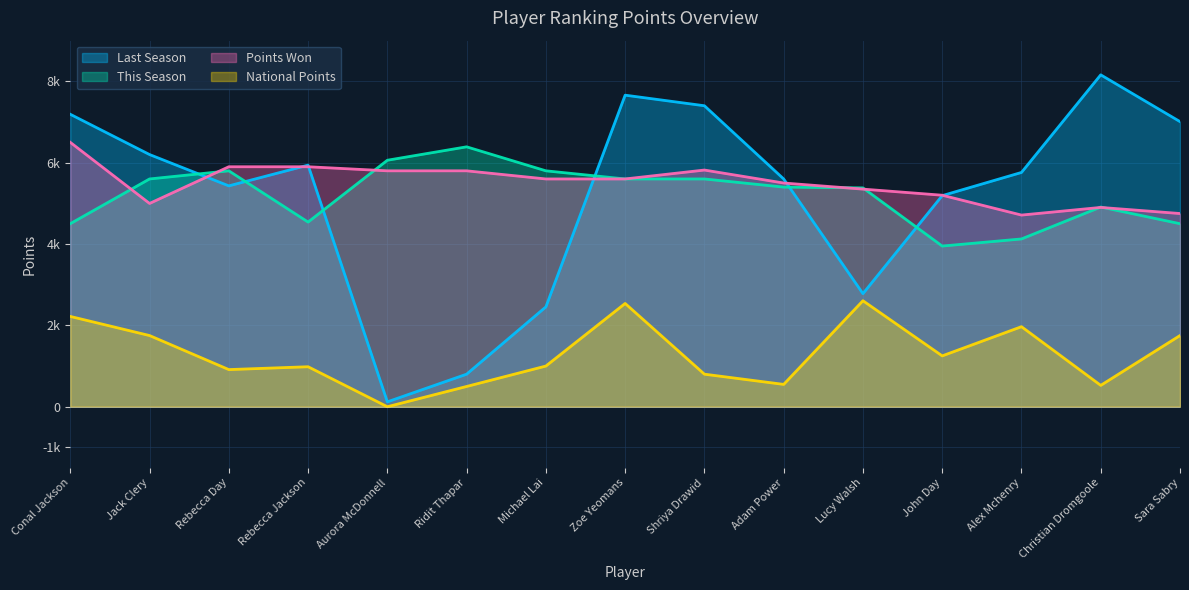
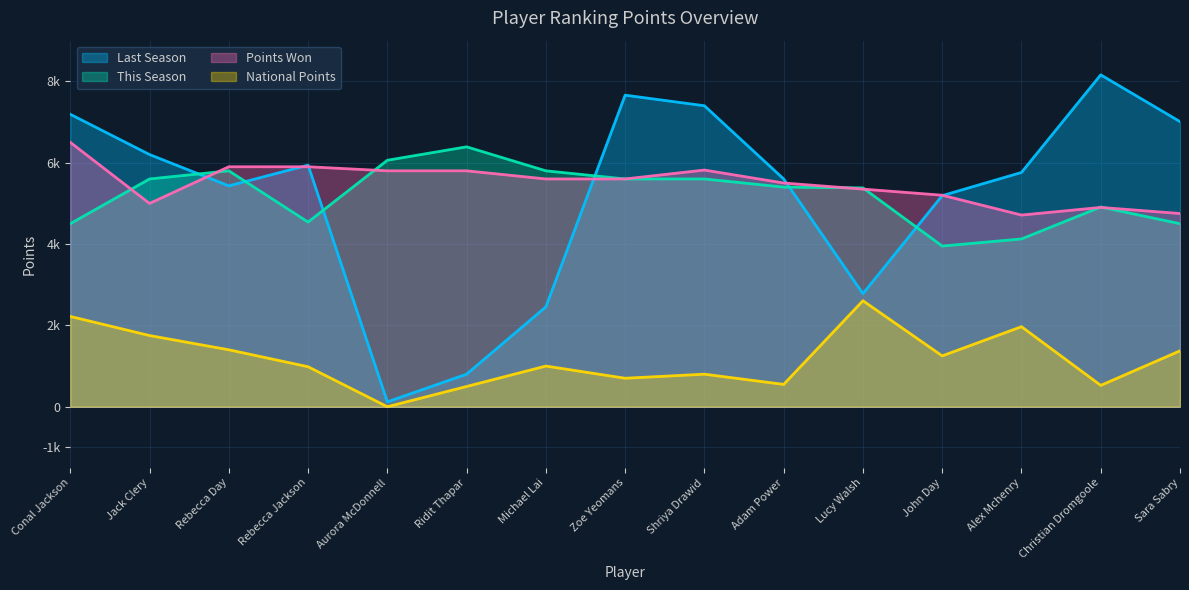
  {
    "Points Won": {
      "Conal Jackson": 6500,
      "Jack Clery": 5000,
      "Rebecca Day": 5900,
      "Aurora McDonnell": 5800,
      "Ridit Thapar": 5800,
      "Michael Lai": 5600,
      "Shriya Drawid": 5800,
      "Adam Power": 5500,
      "Alex Mchenry": 4700,
      "Sara Sabry": 4800
    },
    "National Points": {
      "Conal Jackson": 2200,
      "Jack Clery": 1800,
-     "Rebecca Day": 900,
+     "Rebecca Day": 1400,
      "Rebecca Jackson": 1000,
      "Aurora McDonnell": 0,
      "Ridit Thapar": 500,
      "Michael Lai": 1000,
-     "Zoe Yeomans": 2500,
+     "Zoe Yeomans": 700,
      "Shriya Drawid": 800,
      "Adam Power": 500,
      "Lucy Walsh": 2600,
      "John Day": 1300,
      "Alex Mchenry": 2000,
      "Christian Dromgoole": 500,
-     "Sara Sabry": 1800
+     "Sara Sabry": 1400
    }
  }
